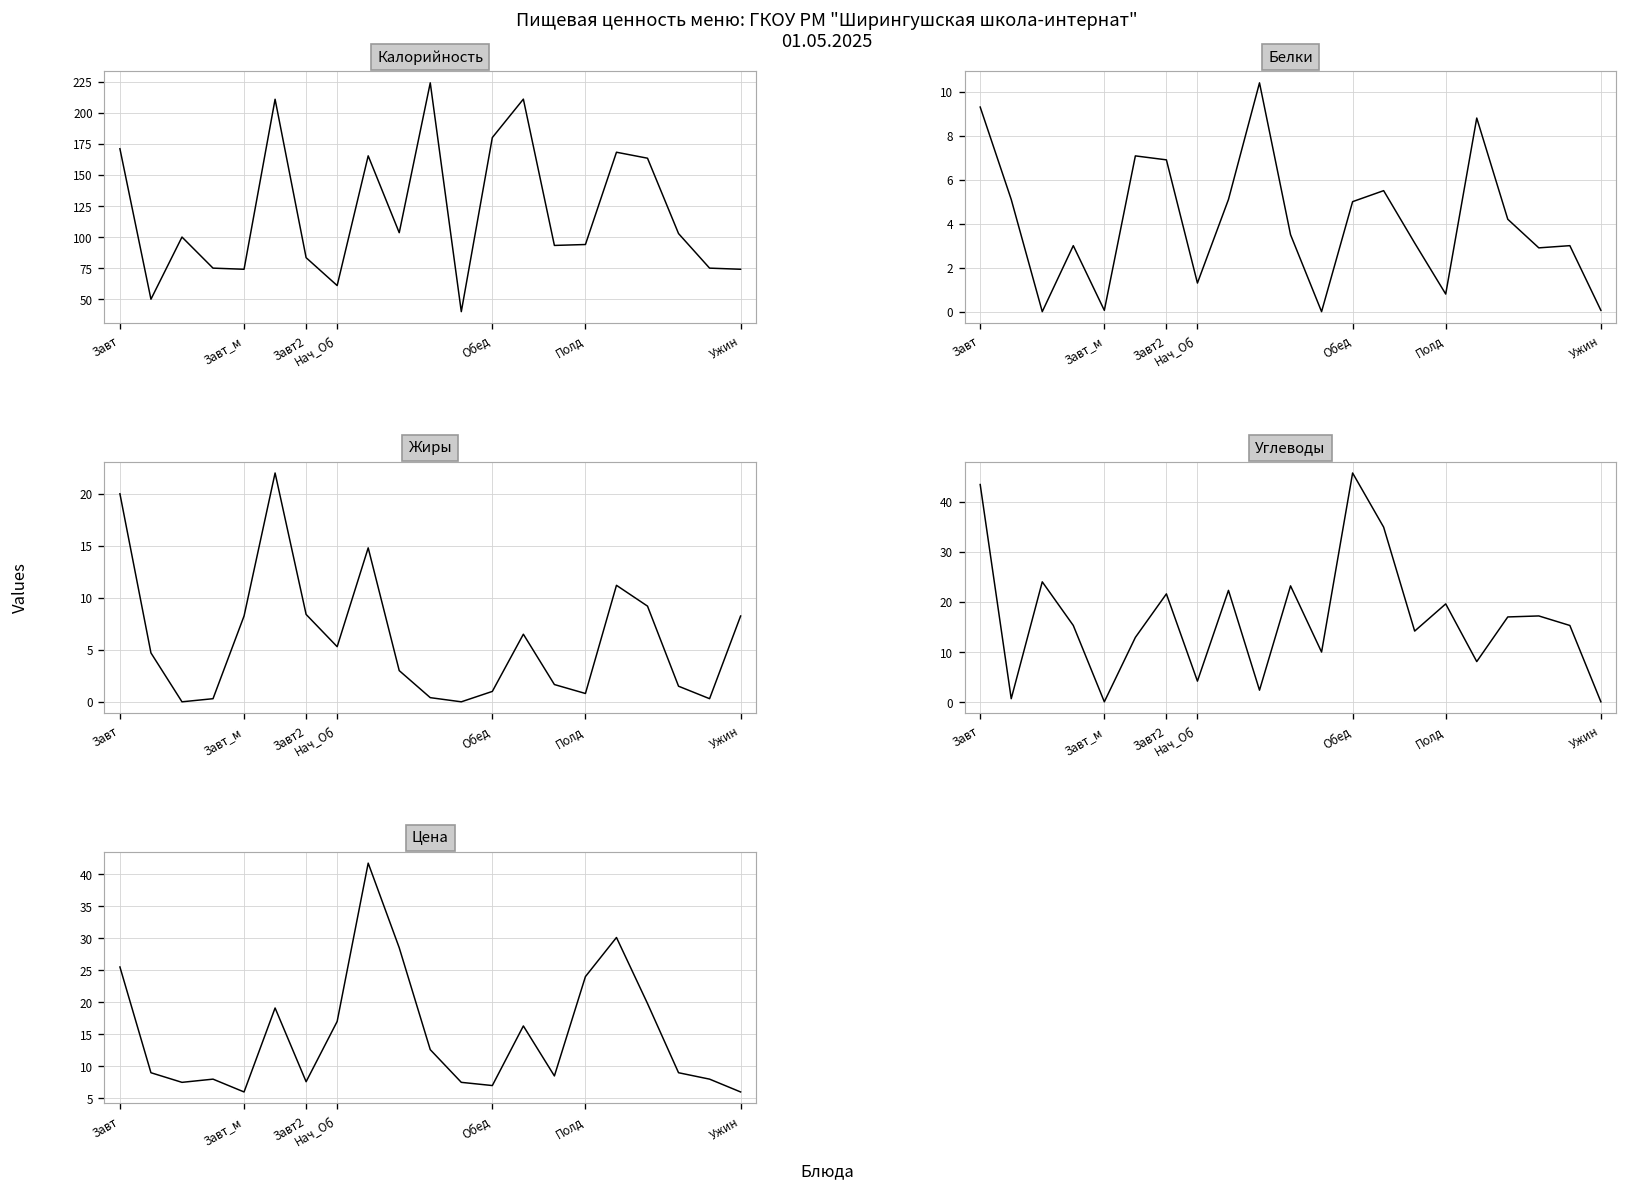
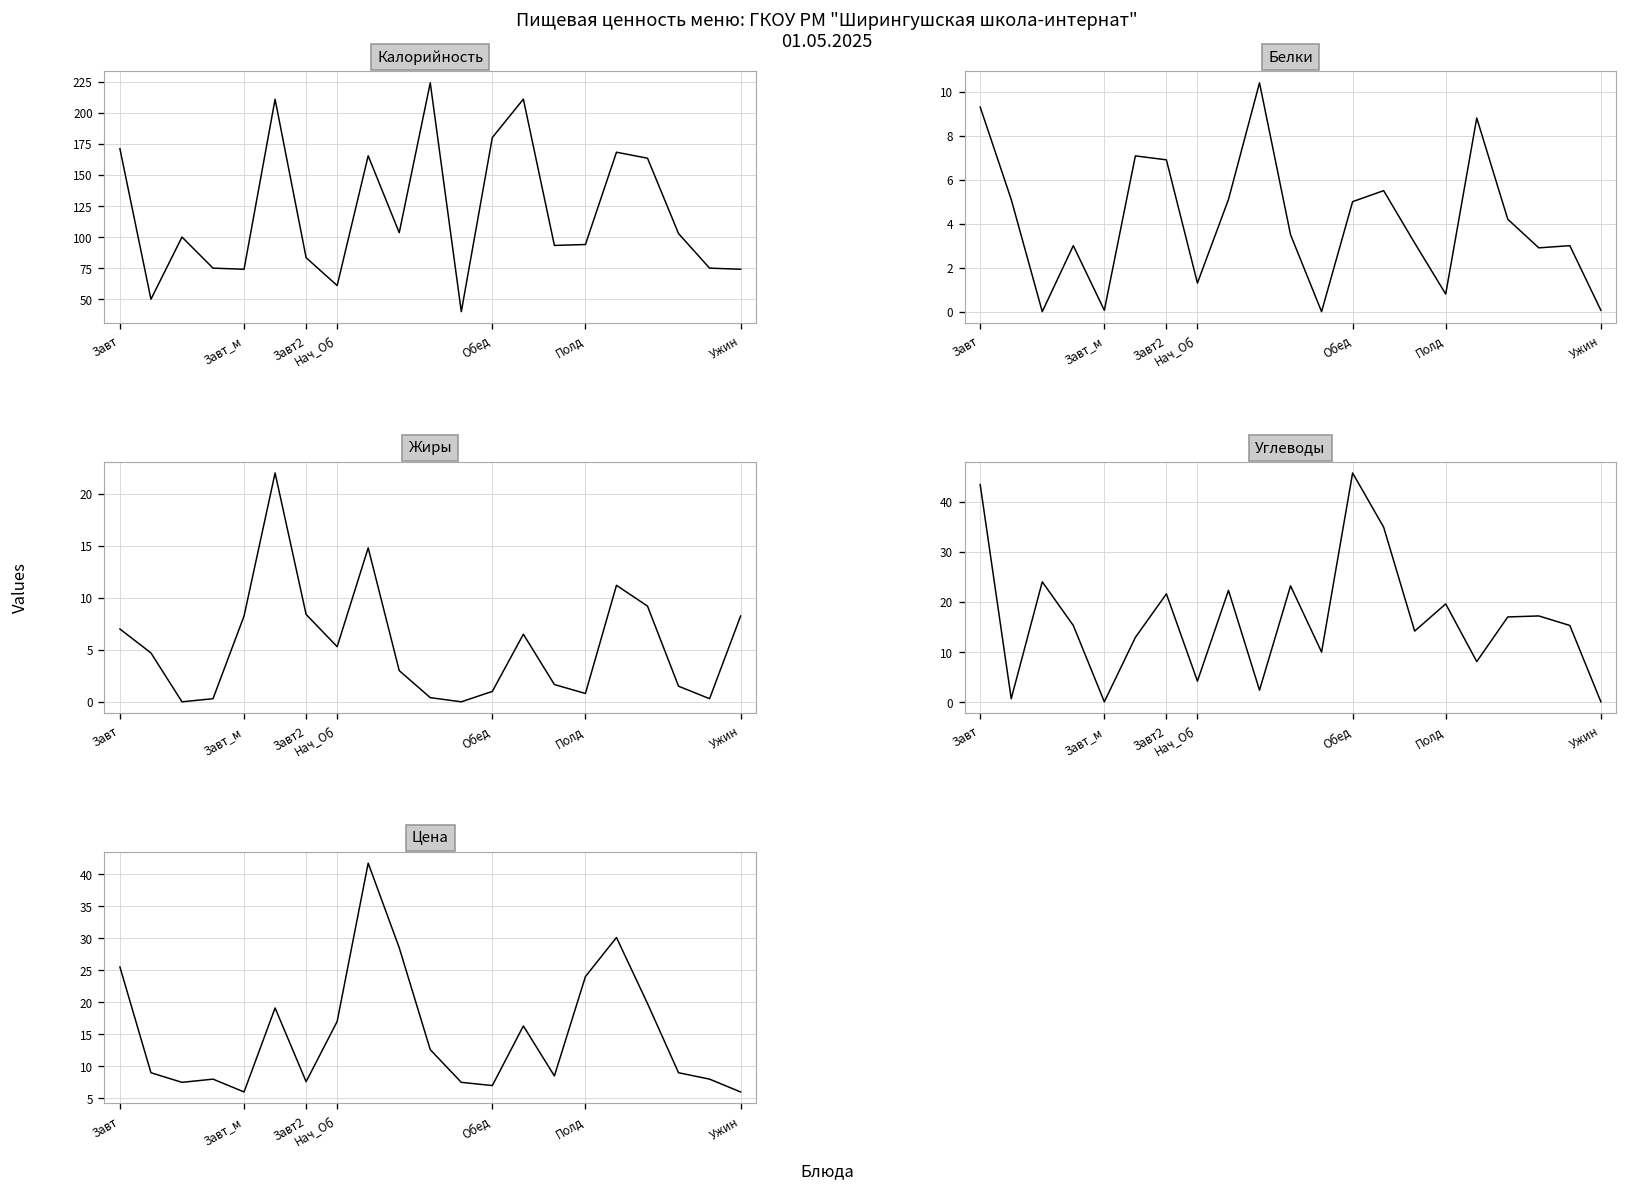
  {
    "Калорийность": {
      "Завт": 171,
      "Завт_м": 74,
      "Завт2": 83,
      "Нач_Об": 61,
      "Обед": 180,
      "Полд": 94,
      "Ужин": 74
    },
    "Белки": {
      "Завт": 9.3,
      "Завт_м": 0.1,
      "Завт2": 6.9,
      "Нач_Об": 1.3,
      "Обед": 5.0,
      "Полд": 0.8,
      "Ужин": 0.1
    },
    "Жиры": {
-     "Завт": 20,
+     "Завт": 7,
      "Завт_м": 8,
      "Завт2": 8,
      "Нач_Об": 5,
      "Обед": 1,
      "Полд": 1,
      "Ужин": 8
    },
    "Углеводы": {
      "Завт": 43,
      "Завт_м": 0,
      "Завт2": 22,
      "Нач_Об": 4,
      "Обед": 46,
      "Полд": 20,
      "Ужин": 0
    },
    "Цена": {
      "Завт": 26,
      "Завт_м": 6,
      "Завт2": 8,
      "Нач_Об": 17,
      "Обед": 7,
      "Полд": 24,
      "Ужин": 6
    }
  }
